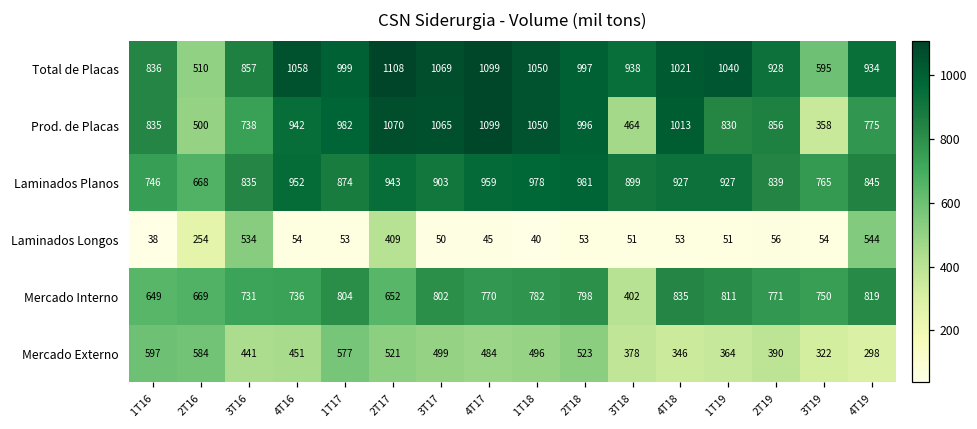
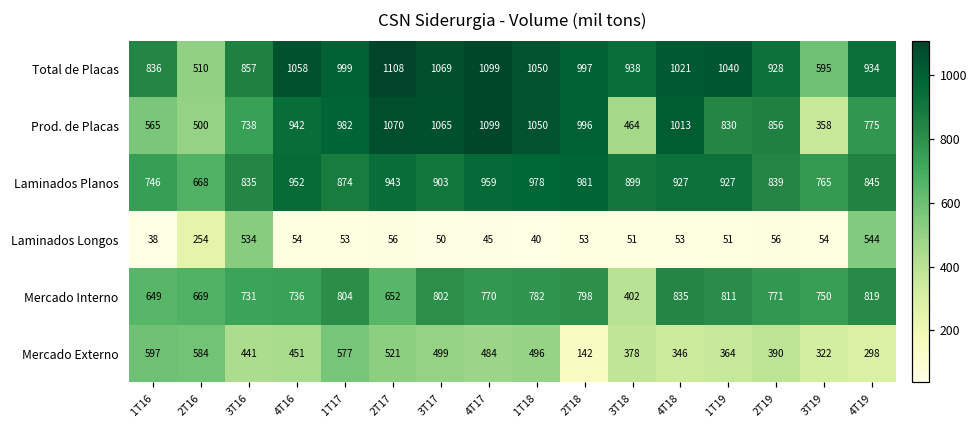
  {
    "Total de Placas": {
      "1T16": 836,
      "2T16": 510,
      "3T16": 857,
      "4T16": 1058,
      "1T17": 999,
      "2T17": 1108,
      "3T17": 1069,
      "4T17": 1099,
      "1T18": 1050,
      "2T18": 997,
      "3T18": 938,
      "4T18": 1021,
      "1T19": 1040,
      "2T19": 928,
      "3T19": 595,
      "4T19": 934
    },
    "Prod. de Placas": {
-     "1T16": 835,
+     "1T16": 565,
      "2T16": 500,
      "3T16": 738,
      "4T16": 942,
      "1T17": 982,
      "2T17": 1070,
      "3T17": 1065,
      "4T17": 1099,
      "1T18": 1050,
      "2T18": 996,
      "3T18": 464,
      "4T18": 1013,
      "1T19": 830,
      "2T19": 856,
      "3T19": 358,
      "4T19": 775
    },
    "Laminados Planos": {
      "1T16": 746,
      "2T16": 668,
      "3T16": 835,
      "4T16": 952,
      "1T17": 874,
      "2T17": 943,
      "3T17": 903,
      "4T17": 959,
      "1T18": 978,
      "2T18": 981,
      "3T18": 899,
      "4T18": 927,
      "1T19": 927,
      "2T19": 839,
      "3T19": 765,
      "4T19": 845
    },
    "Laminados Longos": {
      "1T16": 38,
      "2T16": 254,
      "3T16": 534,
      "4T16": 54,
      "1T17": 53,
-     "2T17": 409,
+     "2T17": 56,
      "3T17": 50,
      "4T17": 45,
      "1T18": 40,
      "2T18": 53,
      "3T18": 51,
      "4T18": 53,
      "1T19": 51,
      "2T19": 56,
      "3T19": 54,
      "4T19": 544
    },
    "Mercado Interno": {
      "1T16": 649,
      "2T16": 669,
      "3T16": 731,
      "4T16": 736,
      "1T17": 804,
      "2T17": 652,
      "3T17": 802,
      "4T17": 770,
      "1T18": 782,
      "2T18": 798,
      "3T18": 402,
      "4T18": 835,
      "1T19": 811,
      "2T19": 771,
      "3T19": 750,
      "4T19": 819
    },
    "Mercado Externo": {
      "1T16": 597,
      "2T16": 584,
      "3T16": 441,
      "4T16": 451,
      "1T17": 577,
      "2T17": 521,
      "3T17": 499,
      "4T17": 484,
      "1T18": 496,
-     "2T18": 523,
+     "2T18": 142,
      "3T18": 378,
      "4T18": 346,
      "1T19": 364,
      "2T19": 390,
      "3T19": 322,
      "4T19": 298
    }
  }
